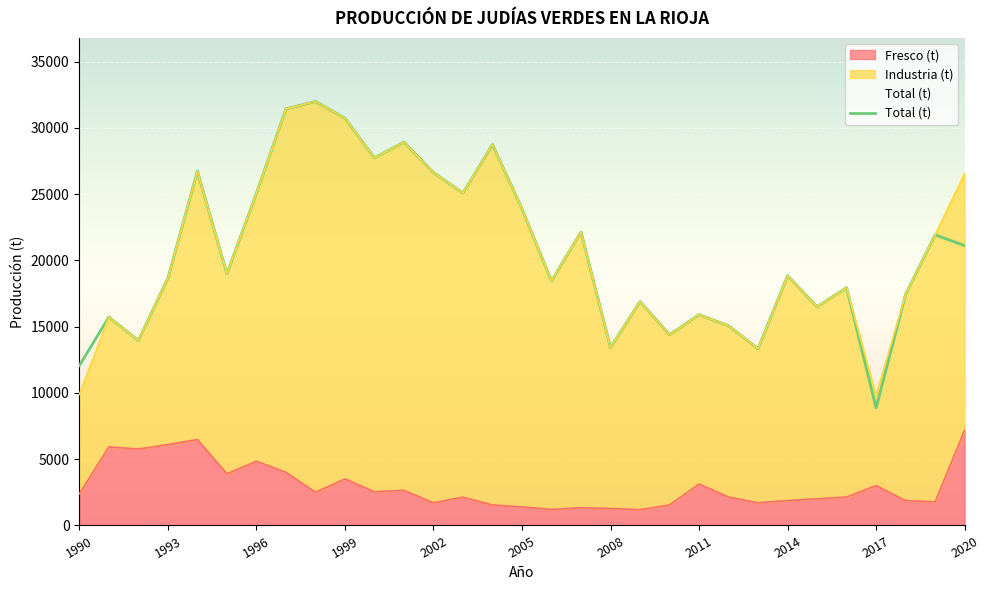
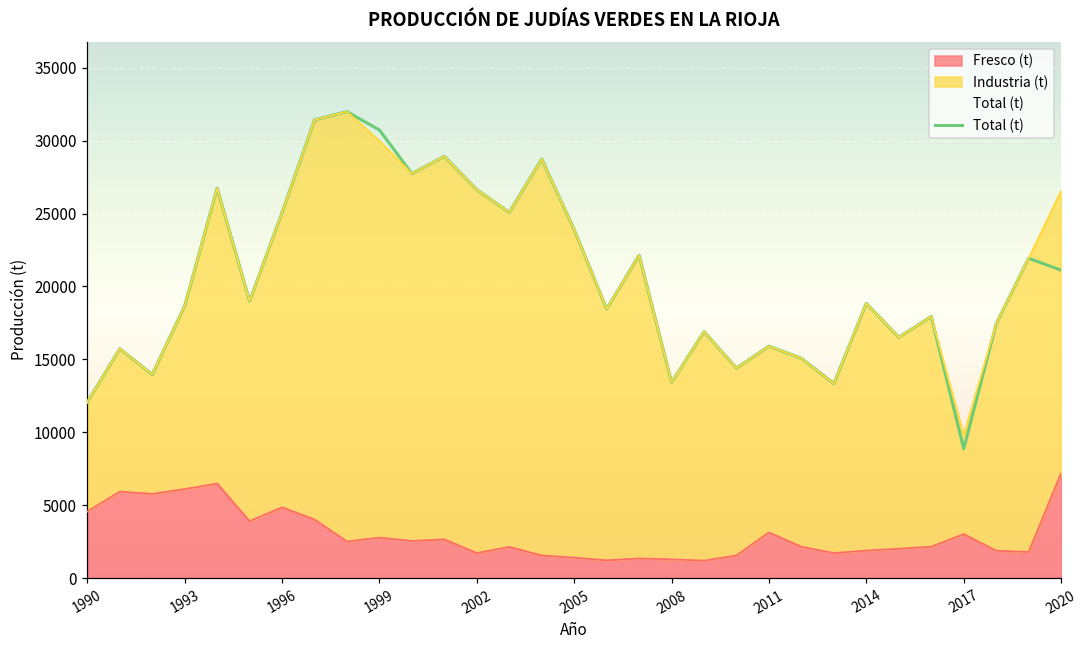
  {
    "Fresco (t)": {
-     "1990": 2400,
+     "1990": 4600,
      "1993": 6100,
      "1996": 4800,
-     "1999": 3500,
+     "1999": 2800,
      "2002": 1700,
      "2005": 1400,
      "2008": 1300,
      "2011": 3100,
      "2014": 1900,
      "2017": 3000,
      "2020": 7200
    },
    "Industria (t)": {
      "2017": 6800,
      "2020": 19400
    }
  }
